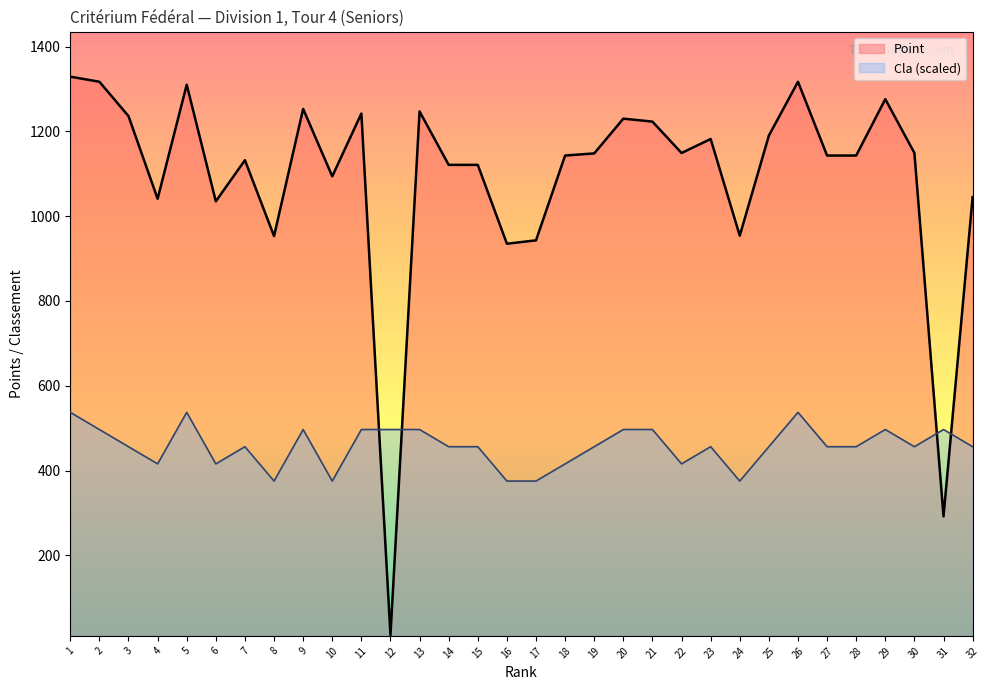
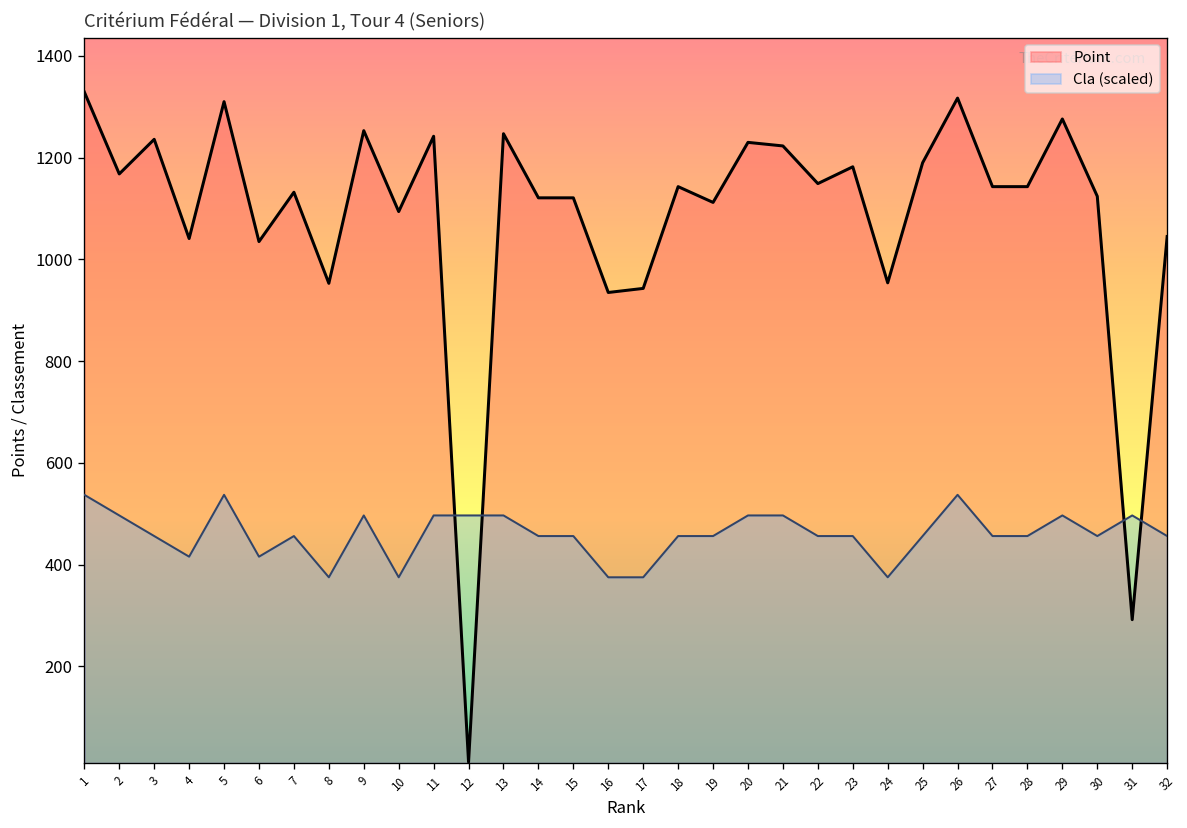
  {
    "Point": {
      "1": 1330,
-     "2": 1320,
+     "2": 1170,
      "3": 1240,
      "4": 1040,
      "5": 1310,
      "6": 1040,
      "7": 1130,
      "8": 950,
      "9": 1250,
      "10": 1090,
      "11": 1240,
      "12": 10,
      "13": 1250,
      "14": 1120,
      "15": 1120,
      "16": 940,
      "17": 940,
      "18": 1140,
-     "19": 1150,
+     "19": 1110,
      "20": 1230,
      "21": 1220,
      "22": 1150,
      "23": 1180,
      "24": 950,
      "25": 1190,
      "26": 1320,
      "27": 1140,
      "28": 1140,
      "29": 1280,
-     "30": 1150,
+     "30": 1120,
      "31": 290,
      "32": 1050
    },
    "Cla (scaled)": {
      "1": 540,
      "2": 500,
      "3": 460,
      "4": 420,
      "5": 540,
      "6": 420,
      "7": 460,
      "8": 380,
      "9": 500,
      "10": 380,
      "11": 500,
      "12": 500,
      "13": 500,
      "14": 460,
      "15": 460,
      "16": 380,
      "17": 380,
-     "18": 420,
+     "18": 460,
      "19": 460,
      "20": 500,
      "21": 500,
-     "22": 420,
+     "22": 460,
      "23": 460,
      "24": 380,
      "25": 460,
      "26": 540,
      "27": 460,
      "28": 460,
      "29": 500,
      "30": 460,
      "31": 500,
      "32": 460
    }
  }
